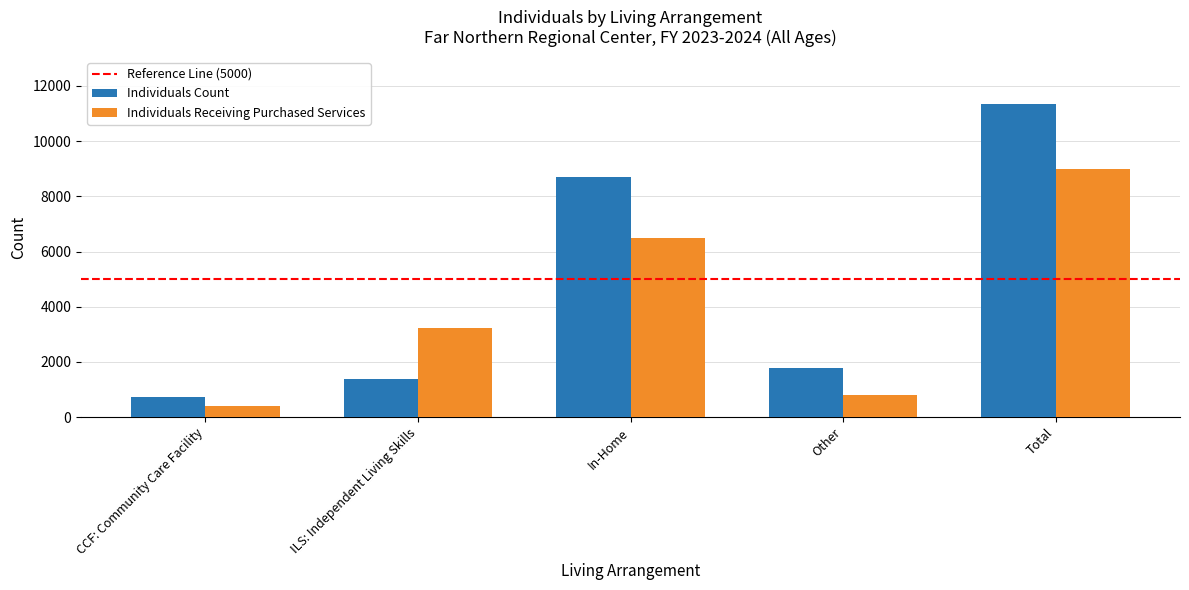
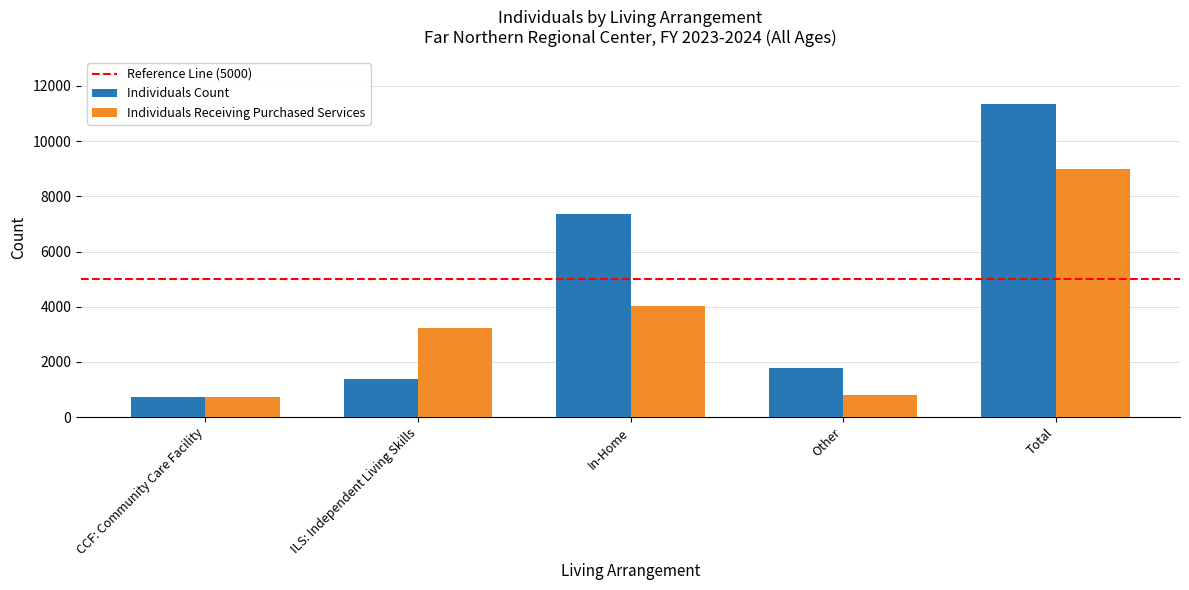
  {
    "Individuals Count": {
      "CCF: Community Care Facility": 700,
      "ILS: Independent Living Skills": 1400,
-     "In-Home": 8700,
+     "In-Home": 7400,
      "Other": 1800,
      "Total": 11400
    },
    "Individuals Receiving Purchased Services": {
-     "CCF: Community Care Facility": 400,
+     "CCF: Community Care Facility": 700,
      "ILS: Independent Living Skills": 3200,
-     "In-Home": 6500,
+     "In-Home": 4000,
      "Other": 800,
      "Total": 9000
    }
  }
